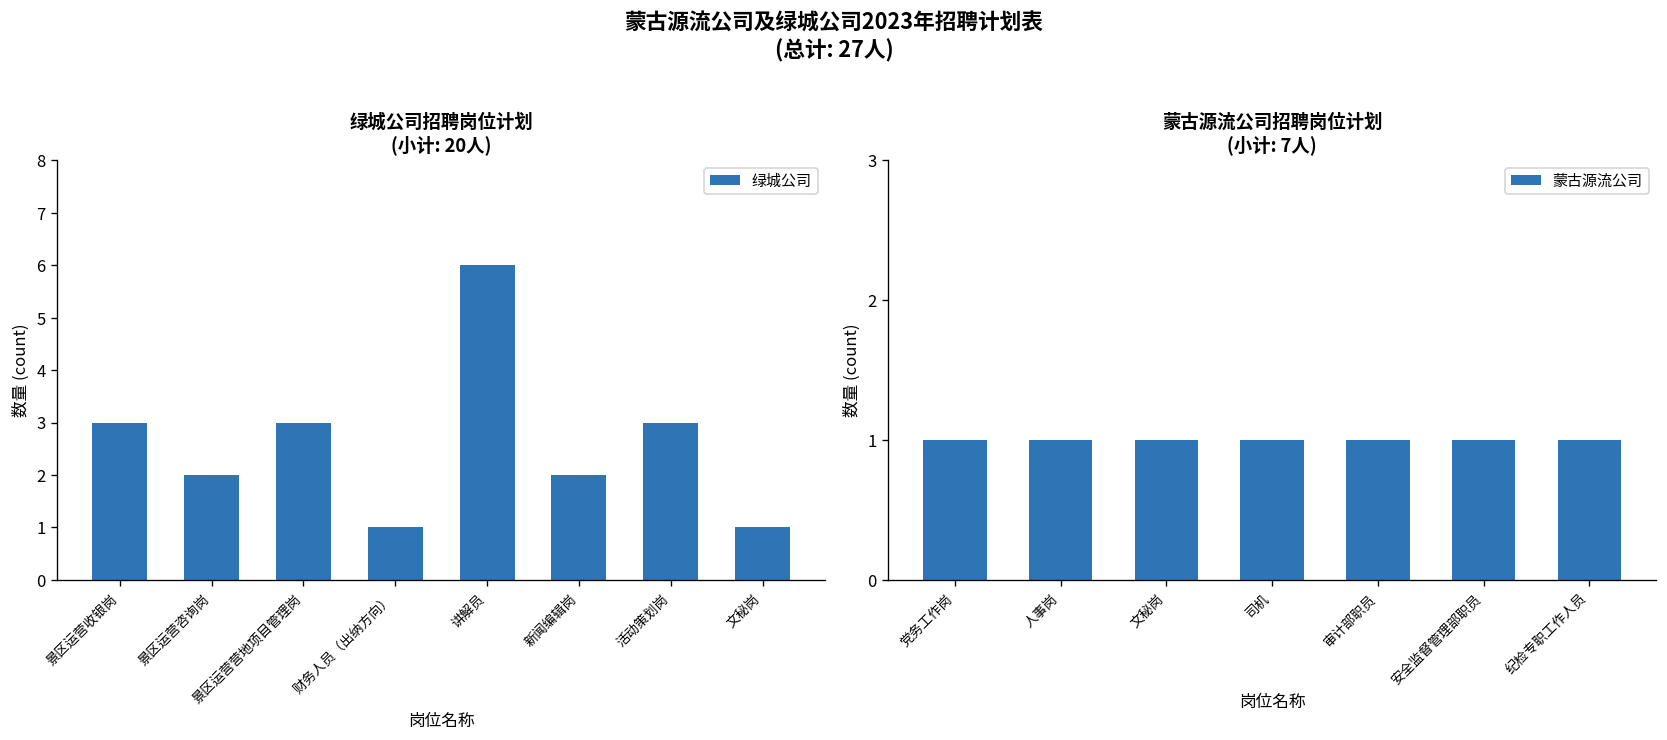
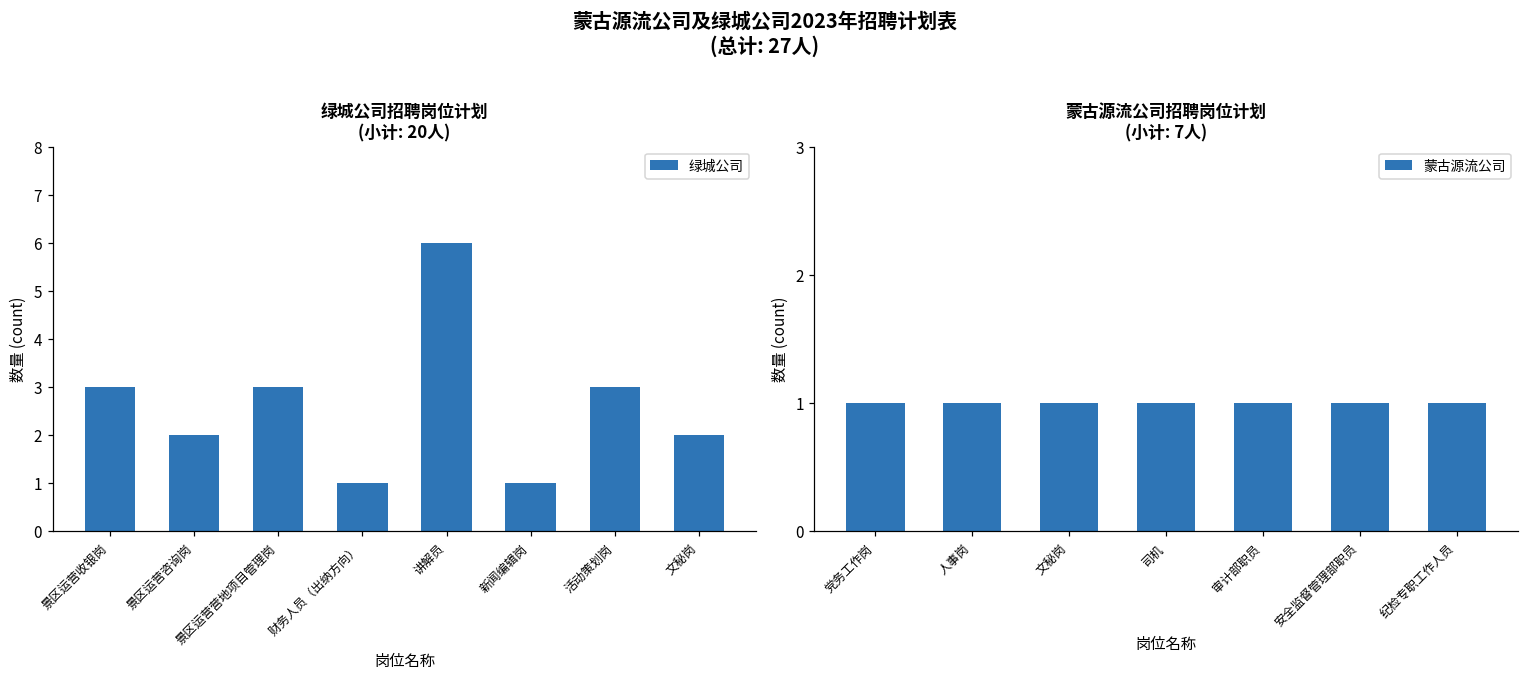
  {
    "绿城公司招聘岗位计划 (小计: 20人)": {
      "景区运营收银岗": 3,
      "景区运营咨询岗": 2,
      "景区运营营地项目管理岗": 3,
      "财务人员（出纳方向）": 1,
      "讲解员": 6,
-     "新闻编辑岗": 2,
+     "新闻编辑岗": 1,
      "活动策划岗": 3,
-     "文秘岗": 1
+     "文秘岗": 2
    },
    "蒙古源流公司招聘岗位计划 (小计: 7人)": {
      "党务工作岗": 1.00,
      "人事岗": 1.00,
      "文秘岗": 1.00,
      "司机": 1.00,
      "审计部职员": 1.00,
      "安全监督管理部职员": 1.00,
      "纪检专职工作人员": 1.00
    }
  }
